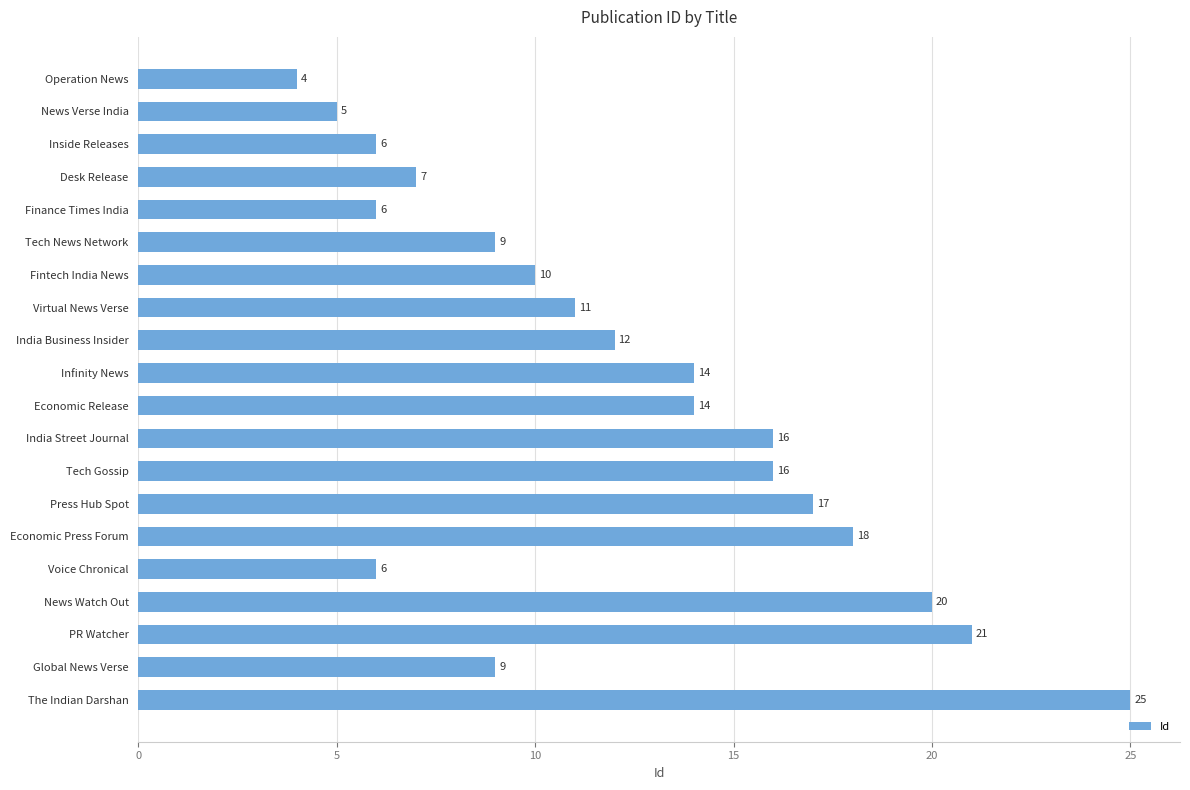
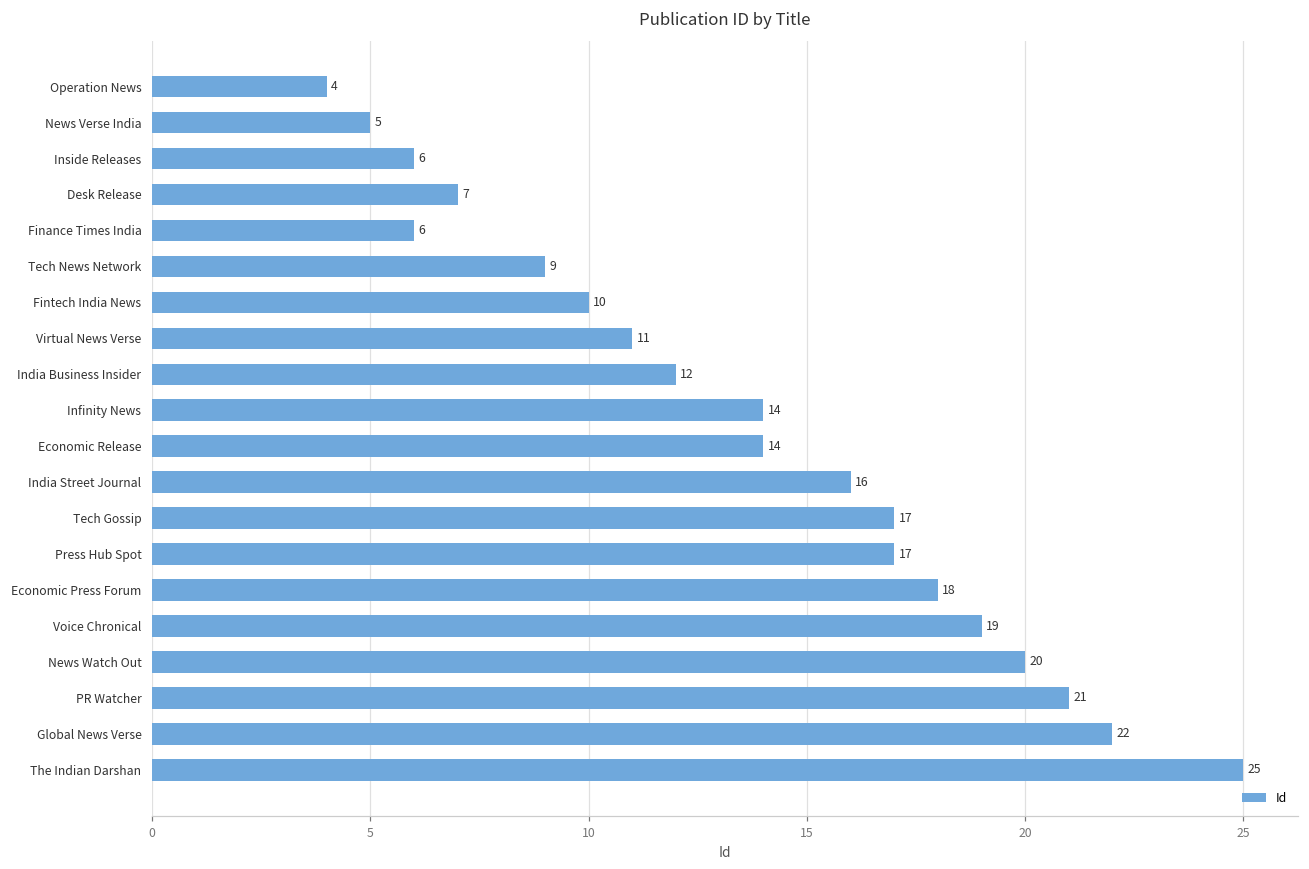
  {
    "Operation News": 4,
    "News Verse India": 5,
    "Inside Releases": 6,
    "Desk Release": 7,
    "Finance Times India": 6,
    "Tech News Network": 9,
    "Fintech India News": 10,
    "Virtual News Verse": 11,
    "India Business Insider": 12,
    "Infinity News": 14,
    "Economic Release": 14,
    "India Street Journal": 16,
-   "Tech Gossip": 16,
+   "Tech Gossip": 17,
    "Press Hub Spot": 17,
    "Economic Press Forum": 18,
-   "Voice Chronical": 6,
+   "Voice Chronical": 19,
    "News Watch Out": 20,
    "PR Watcher": 21,
-   "Global News Verse": 9,
+   "Global News Verse": 22,
    "The Indian Darshan": 25
  }
